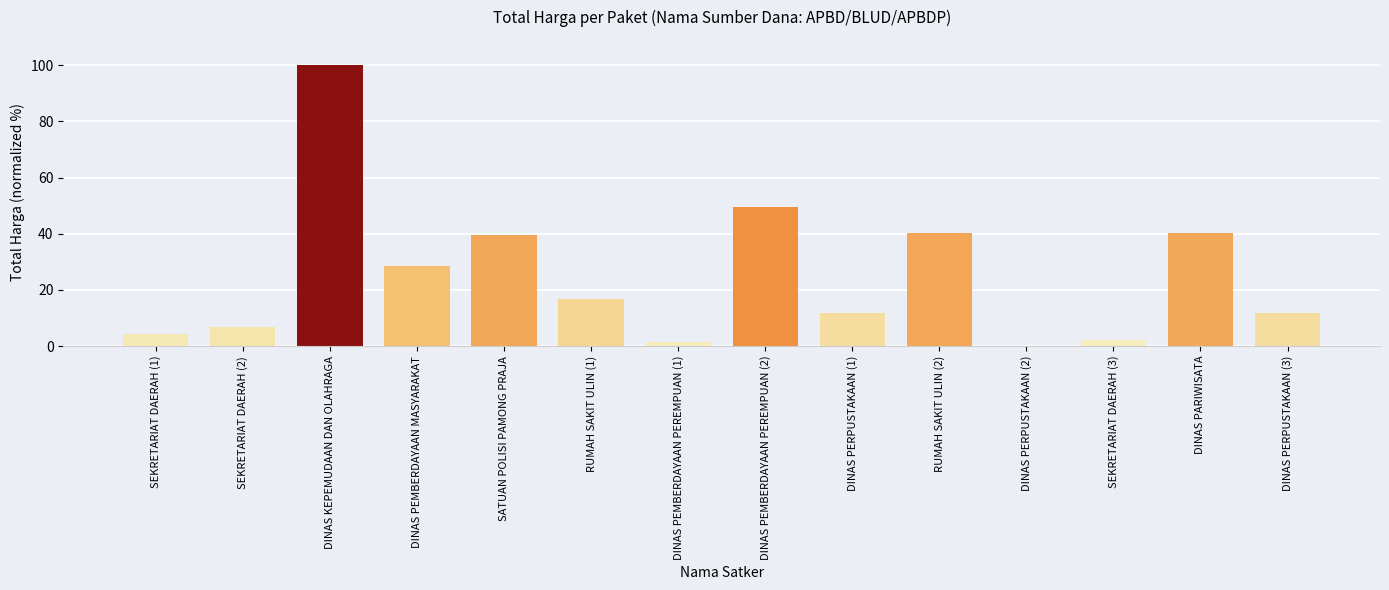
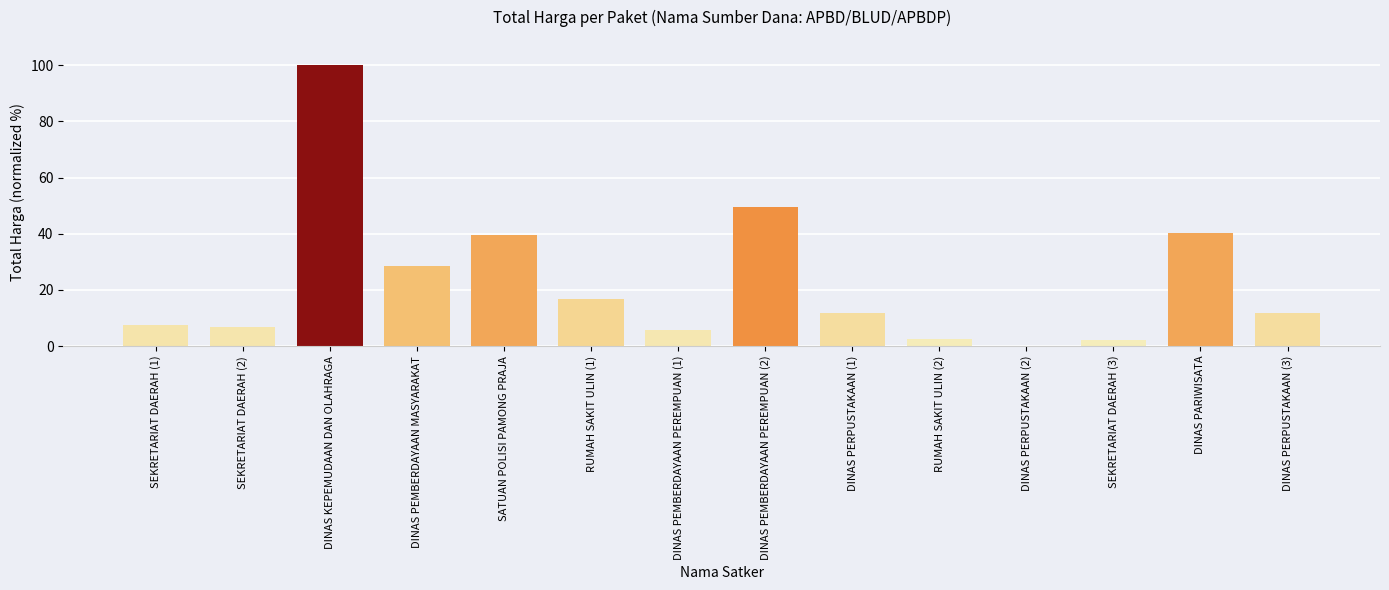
  {
-   "SEKRETARIAT DAERAH (1)": 4,
+   "SEKRETARIAT DAERAH (1)": 8,
    "SEKRETARIAT DAERAH (2)": 7,
    "DINAS KEPEMUDAAN DAN OLAHRAGA": 100,
    "DINAS PEMBERDAYAAN MASYARAKAT": 29,
    "SATUAN POLISI PAMONG PRAJA": 40,
    "RUMAH SAKIT ULIN (1)": 17,
-   "DINAS PEMBERDAYAAN PEREMPUAN (1)": 2,
+   "DINAS PEMBERDAYAAN PEREMPUAN (1)": 6,
    "DINAS PEMBERDAYAAN PEREMPUAN (2)": 49,
    "DINAS PERPUSTAKAAN (1)": 12,
-   "RUMAH SAKIT ULIN (2)": 40,
+   "RUMAH SAKIT ULIN (2)": 3,
    "DINAS PERPUSTAKAAN (2)": 0,
    "SEKRETARIAT DAERAH (3)": 2,
    "DINAS PARIWISATA": 40,
    "DINAS PERPUSTAKAAN (3)": 12
  }
